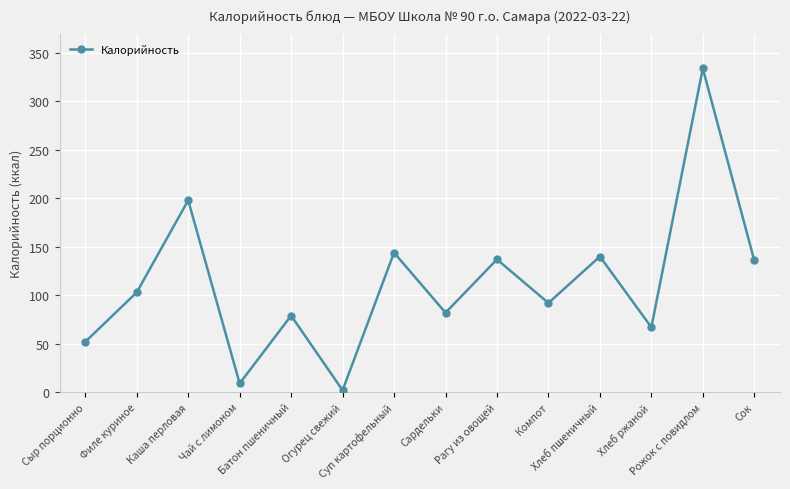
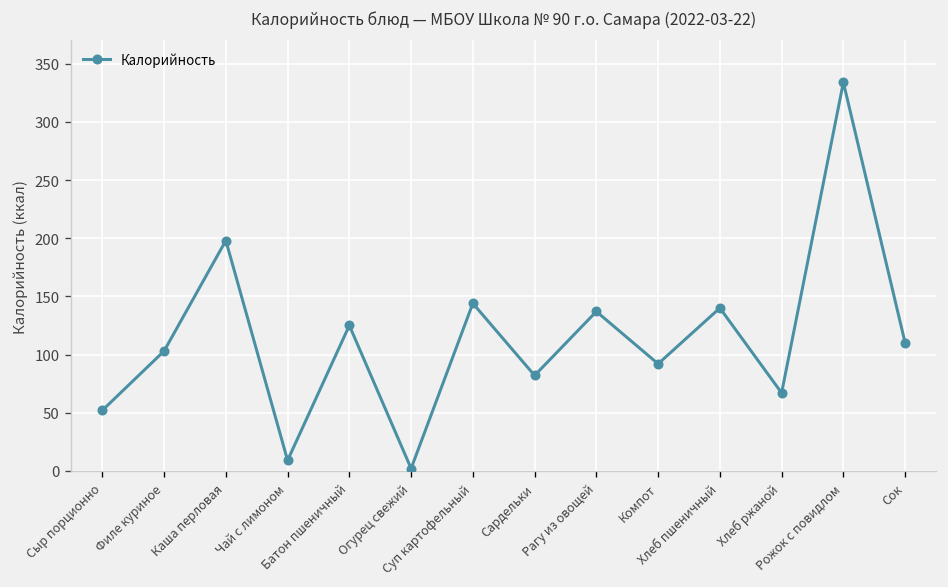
  {
    "Сыр порционно": 50,
    "Филе куриное": 100,
    "Каша перловая": 200,
    "Чай с лимоном": 10,
-   "Батон пшеничный": 80,
+   "Батон пшеничный": 130,
    "Огурец свежий": 0,
    "Суп картофельный": 140,
    "Сардельки": 80,
    "Рагу из овощей": 140,
    "Компот": 90,
    "Хлеб пшеничный": 140,
    "Хлеб ржаной": 70,
    "Рожок с повидлом": 330,
-   "Сок": 140
+   "Сок": 110
  }
